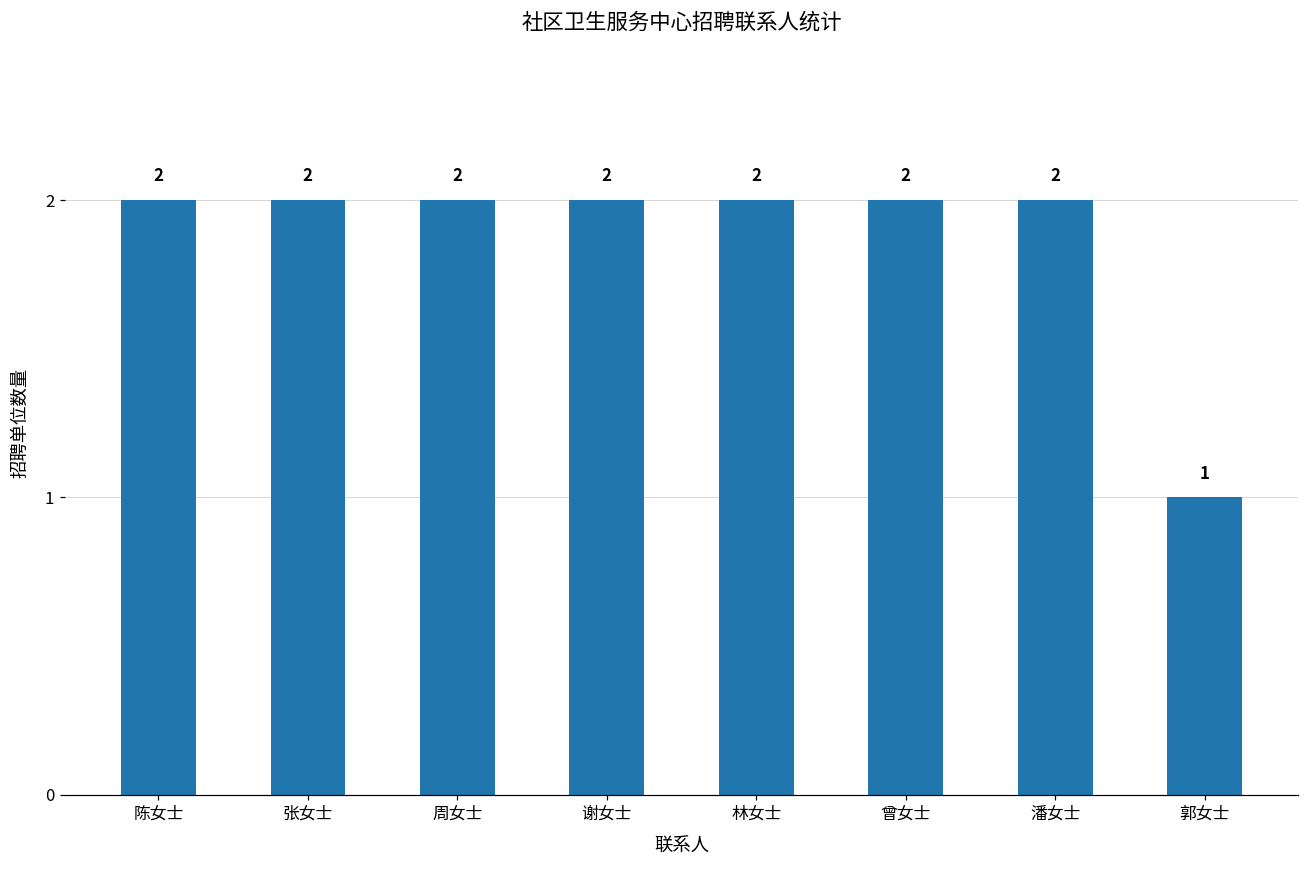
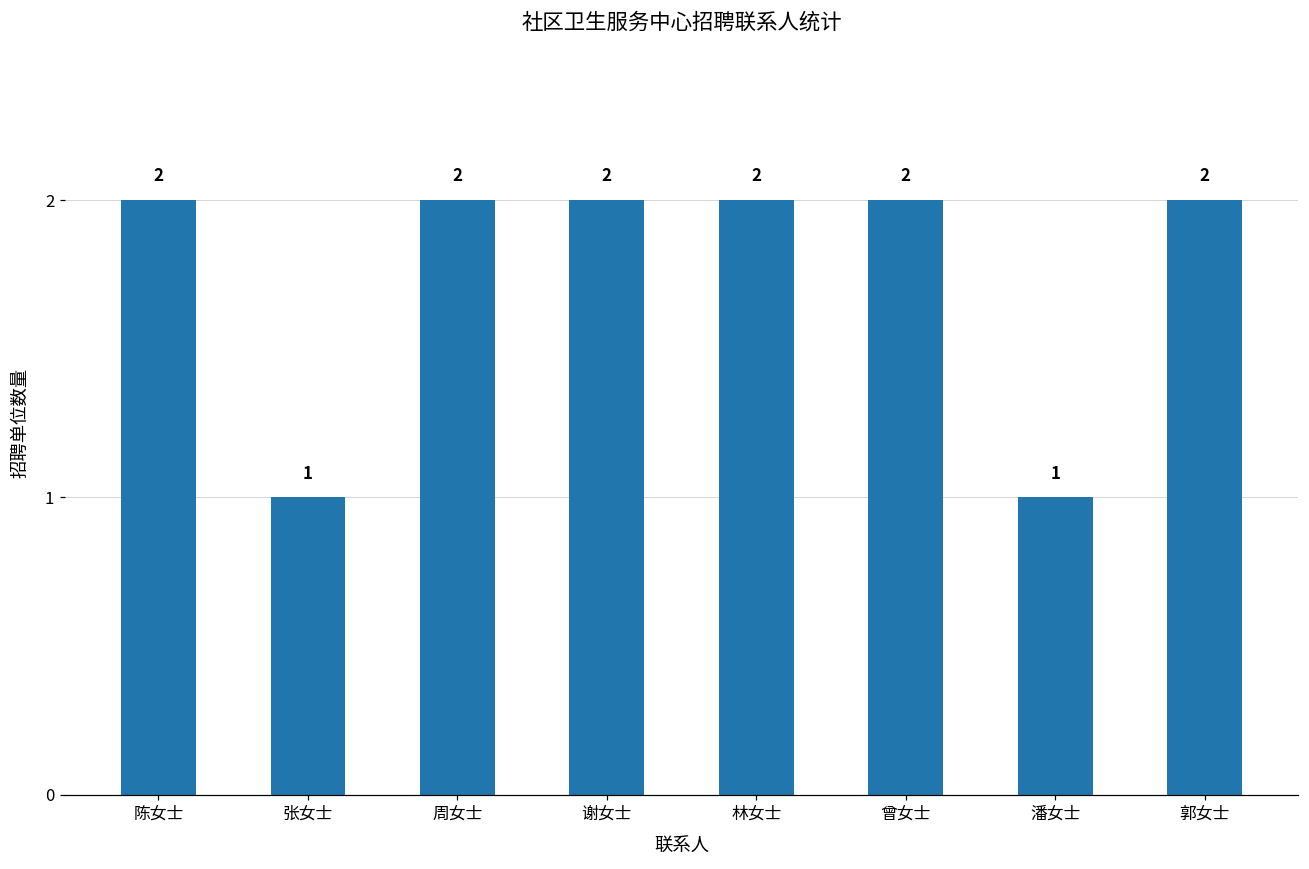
  {
    "陈女士": 2,
-   "张女士": 2,
+   "张女士": 1,
    "周女士": 2,
    "谢女士": 2,
    "林女士": 2,
    "曾女士": 2,
-   "潘女士": 2,
-   "郭女士": 1
+   "潘女士": 1,
+   "郭女士": 2
  }
